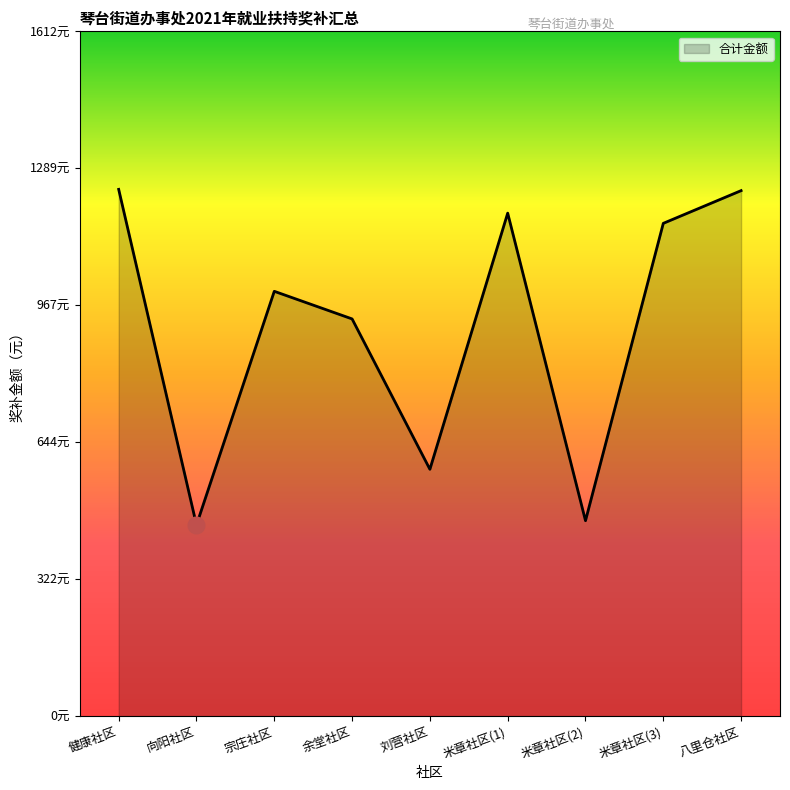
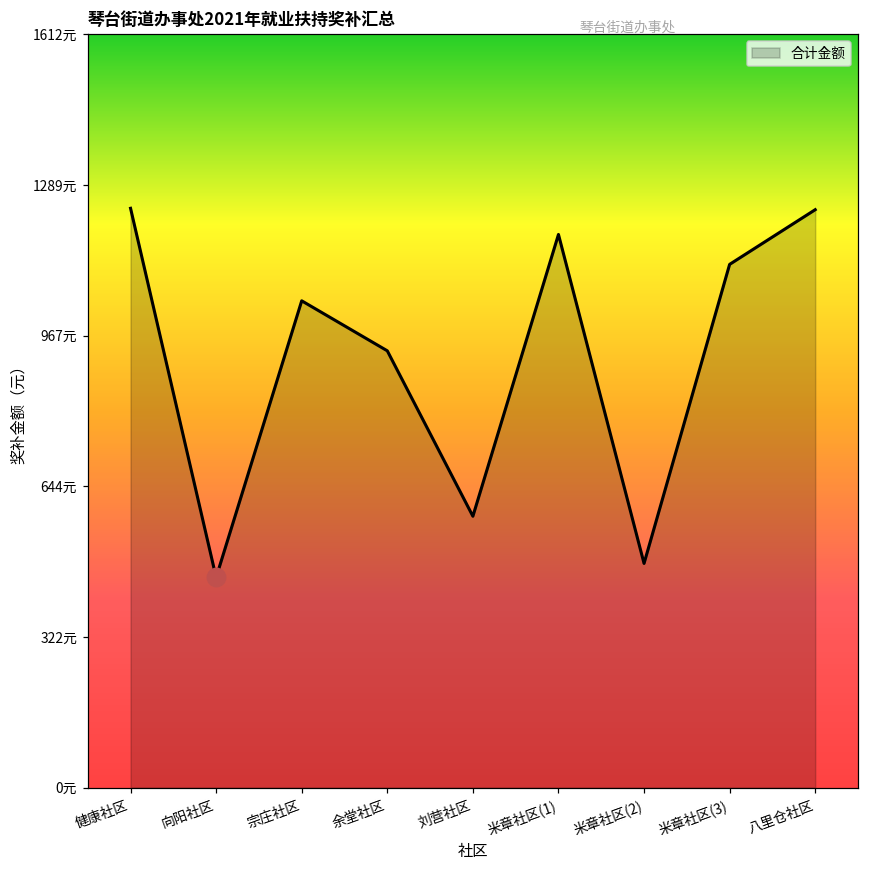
  {
    "合计金额": {
      "健康社区": "1240元",
-     "宗庄社区": "1000元",
+     "宗庄社区": "1040元",
      "余堂社区": "940元",
      "刘营社区": "580元",
      "米章社区(1)": "1180元",
-     "米章社区(2)": "460元",
-     "米章社区(3)": "1160元",
+     "米章社区(2)": "480元",
+     "米章社区(3)": "1120元",
      "八里仓社区": "1240元"
    }
  }
